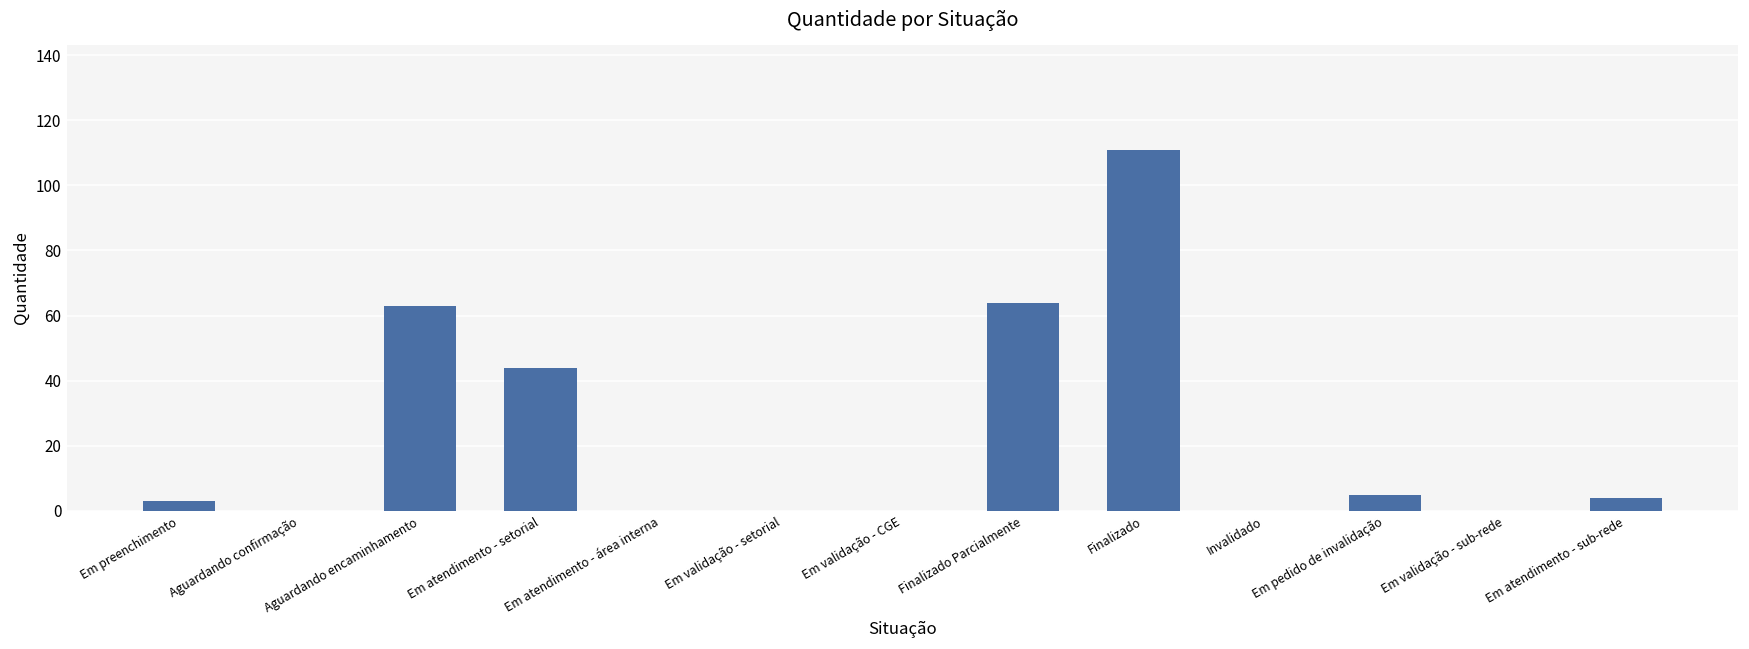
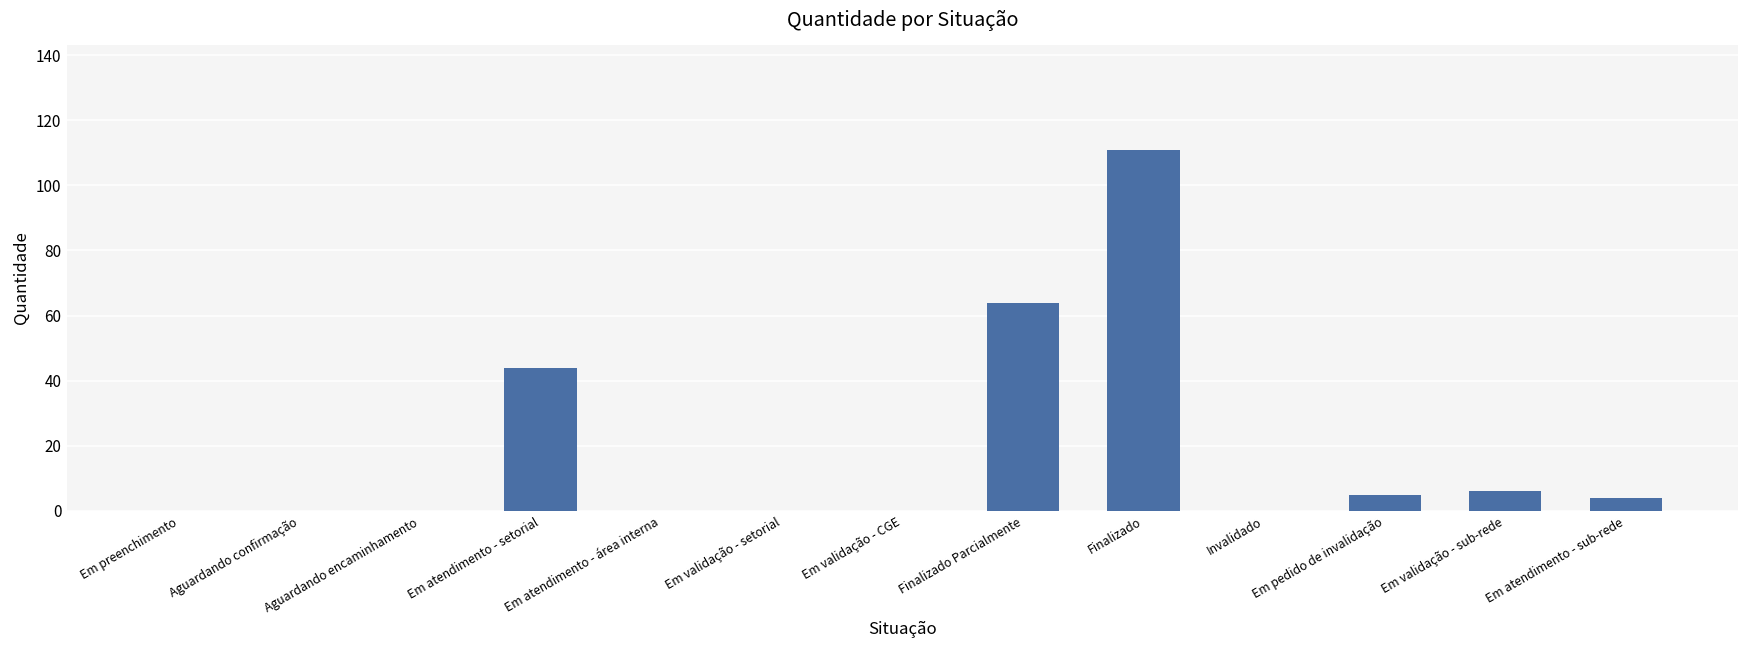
  {
-   "Em preenchimento": 3,
+   "Em preenchimento": 0,
    "Aguardando confirmação": 0,
-   "Aguardando encaminhamento": 63,
+   "Aguardando encaminhamento": 0,
    "Em atendimento - setorial": 44,
    "Em atendimento - área interna": 0,
    "Em validação - setorial": 0,
    "Em validação - CGE": 0,
    "Finalizado Parcialmente": 64,
    "Finalizado": 111,
    "Invalidado": 0,
    "Em pedido de invalidação": 5,
-   "Em validação - sub-rede": 0,
+   "Em validação - sub-rede": 6,
    "Em atendimento - sub-rede": 4
  }
